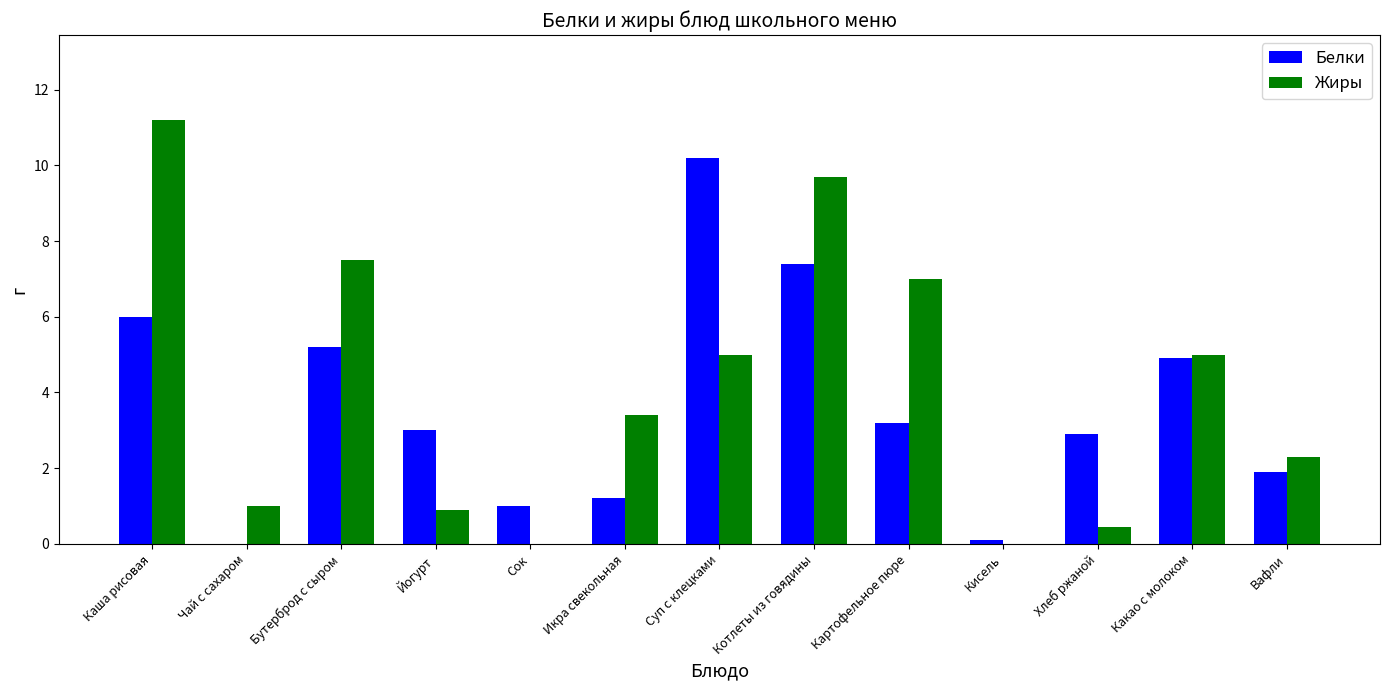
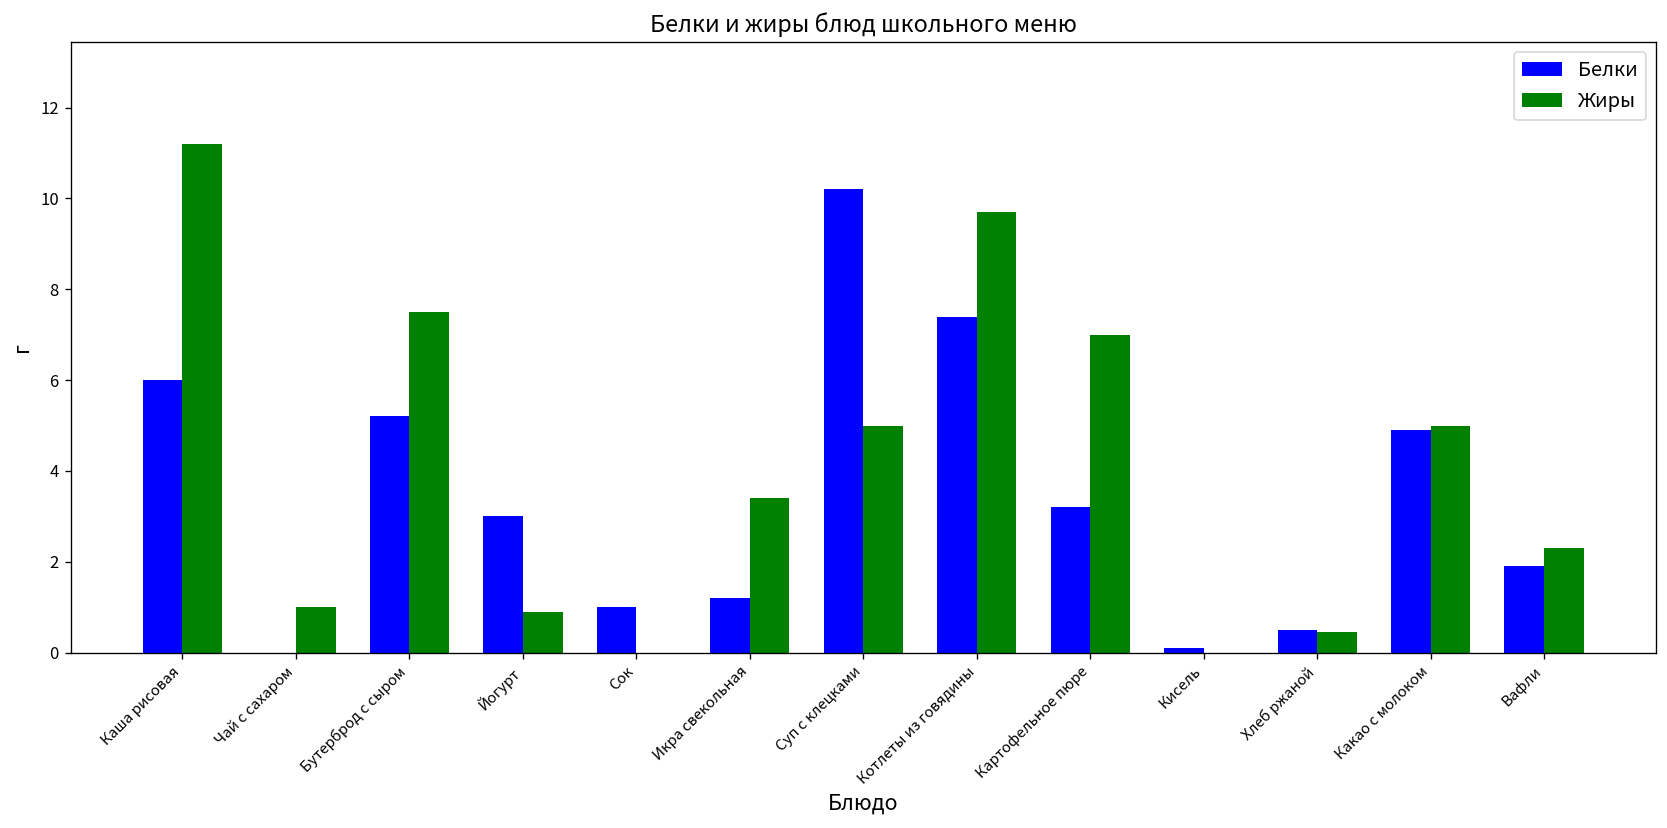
  {
    "Белки": {
      "Каша рисовая": 6.0,
      "Чай с сахаром": 0.0,
      "Бутерброд с сыром": 5.2,
      "Йогурт": 3.0,
      "Сок": 1.0,
      "Икра свекольная": 1.2,
      "Суп с клецками": 10.2,
      "Котлеты из говядины": 7.4,
      "Картофельное пюре": 3.2,
      "Кисель": 0.1,
-     "Хлеб ржаной": 2.9,
+     "Хлеб ржаной": 0.5,
      "Какао с молоком": 4.9,
      "Вафли": 1.9
    },
    "Жиры": {
      "Каша рисовая": 11.2,
      "Чай с сахаром": 1.0,
      "Бутерброд с сыром": 7.5,
      "Йогурт": 0.9,
      "Сок": 0.0,
      "Икра свекольная": 3.4,
      "Суп с клецками": 5.0,
      "Котлеты из говядины": 9.7,
      "Картофельное пюре": 7.0,
      "Кисель": 0.0,
      "Хлеб ржаной": 0.5,
      "Какао с молоком": 5.0,
      "Вафли": 2.3
    }
  }
